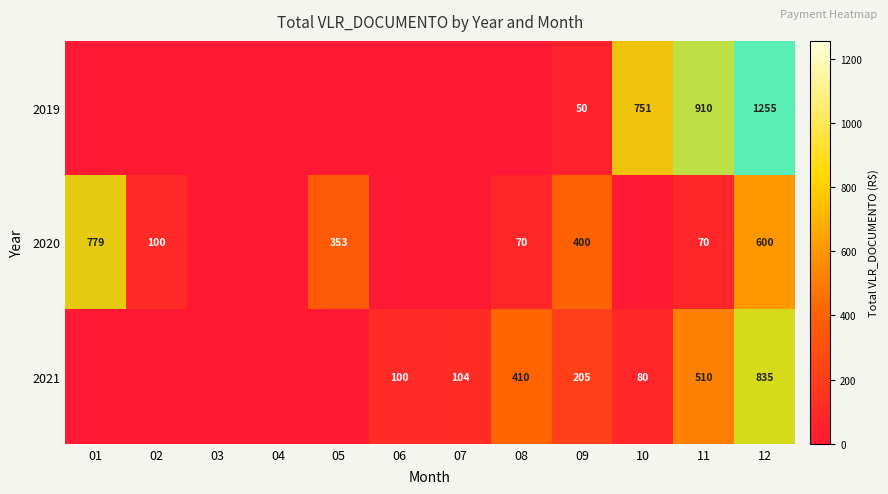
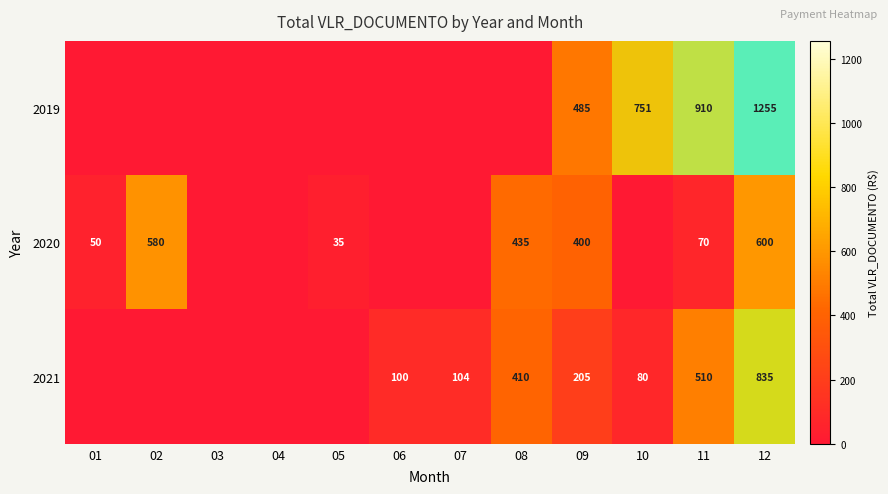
  {
    "2019": {
-     "09": 50,
+     "09": 485,
      "10": 751,
      "11": 910,
      "12": 1255
    },
    "2020": {
-     "01": 779,
-     "02": 100,
-     "05": 353,
-     "08": 70,
+     "01": 50,
+     "02": 580,
+     "05": 35,
+     "08": 435,
      "09": 400,
      "11": 70,
      "12": 600
    },
    "2021": {
      "06": 100,
      "07": 104,
      "08": 410,
      "09": 205,
      "10": 80,
      "11": 510,
      "12": 835
    }
  }
